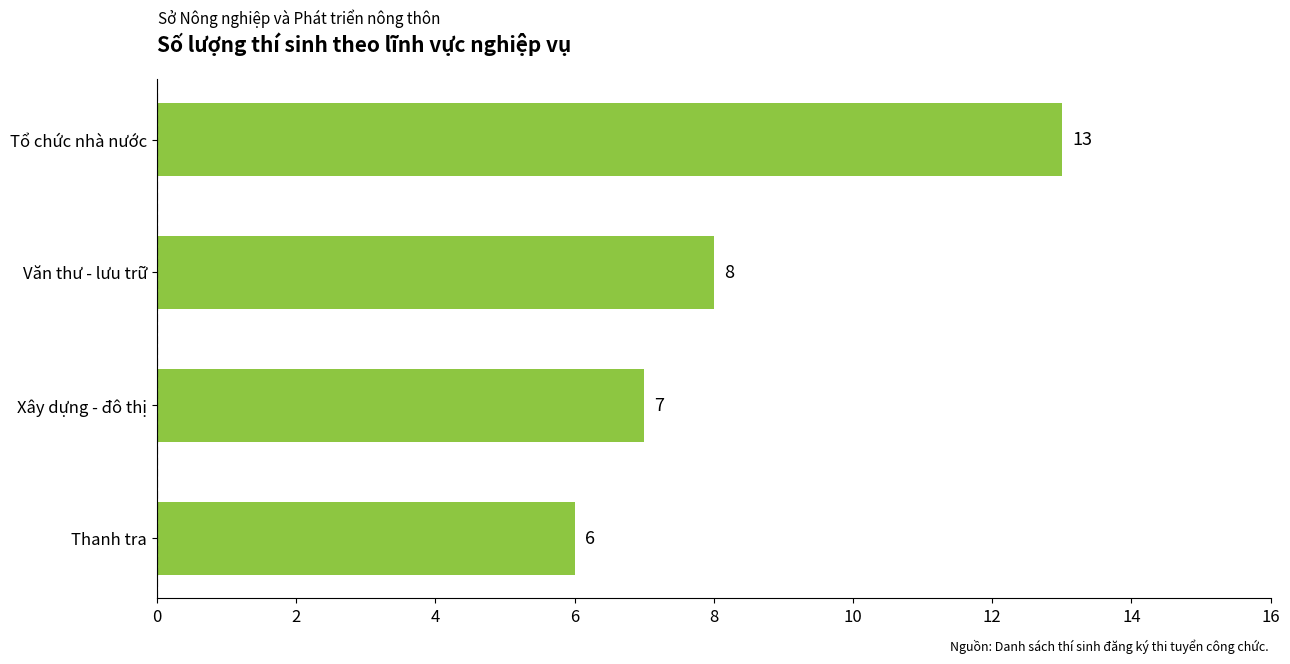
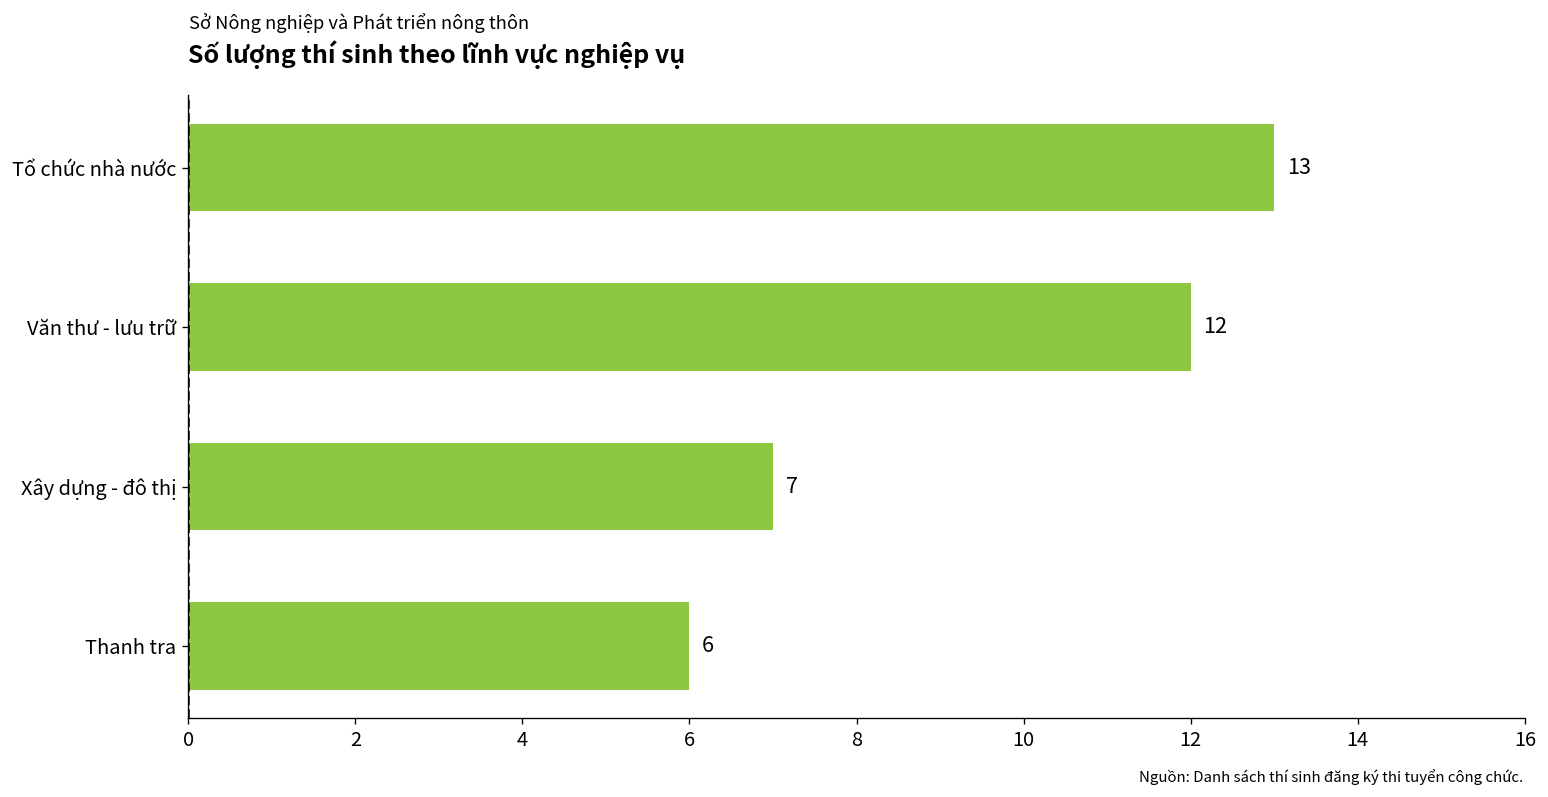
  {
    "Tổ chức nhà nước": 13,
-   "Văn thư - lưu trữ": 8,
+   "Văn thư - lưu trữ": 12,
    "Xây dựng - đô thị": 7,
    "Thanh tra": 6
  }
